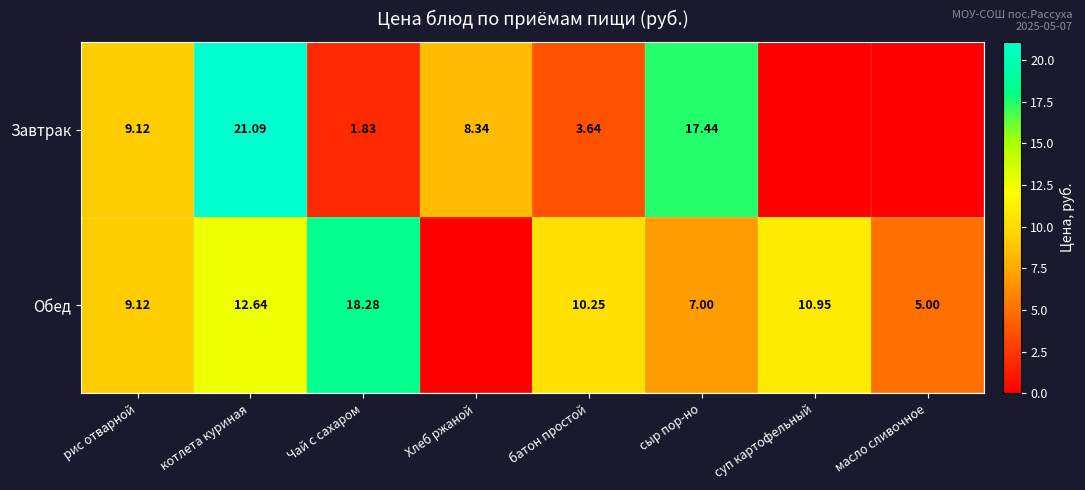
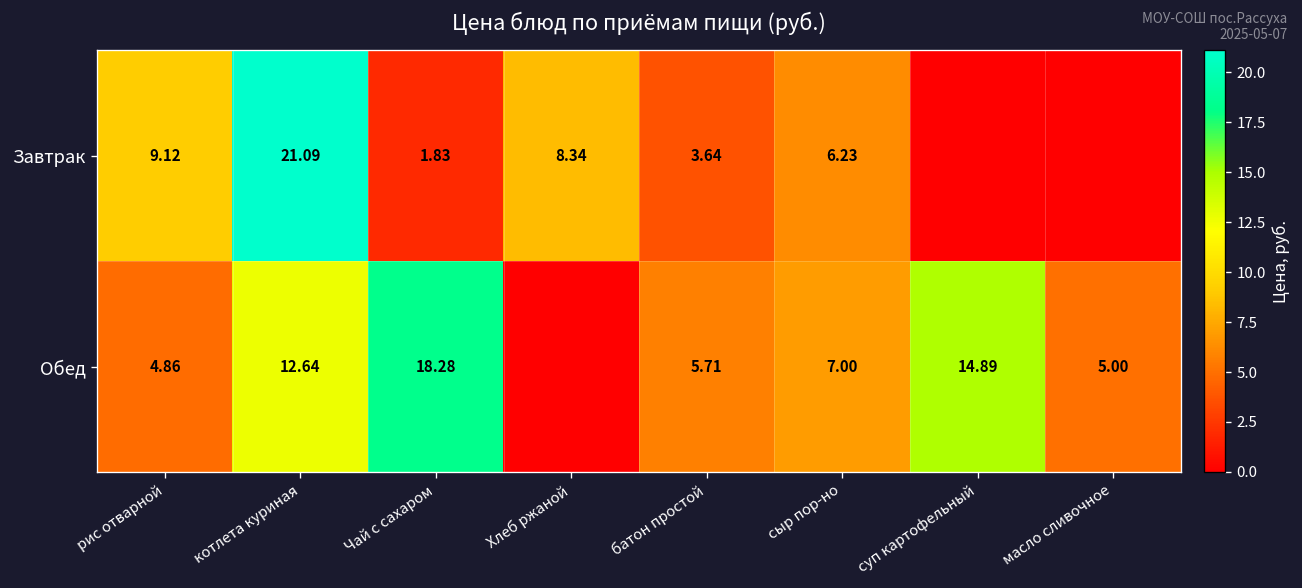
  {
    "Завтрак": {
      "рис отварной": 9.12,
      "котлета куриная": 21.09,
      "Чай с сахаром": 1.83,
      "Хлеб ржаной": 8.34,
      "батон простой": 3.64,
-     "сыр пор-но": 17.44
+     "сыр пор-но": 6.23
    },
    "Обед": {
-     "рис отварной": 9.12,
+     "рис отварной": 4.86,
      "котлета куриная": 12.64,
      "Чай с сахаром": 18.28,
-     "батон простой": 10.25,
+     "батон простой": 5.71,
      "сыр пор-но": 7.00,
-     "суп картофельный": 10.95,
+     "суп картофельный": 14.89,
      "масло сливочное": 5.00
    }
  }
